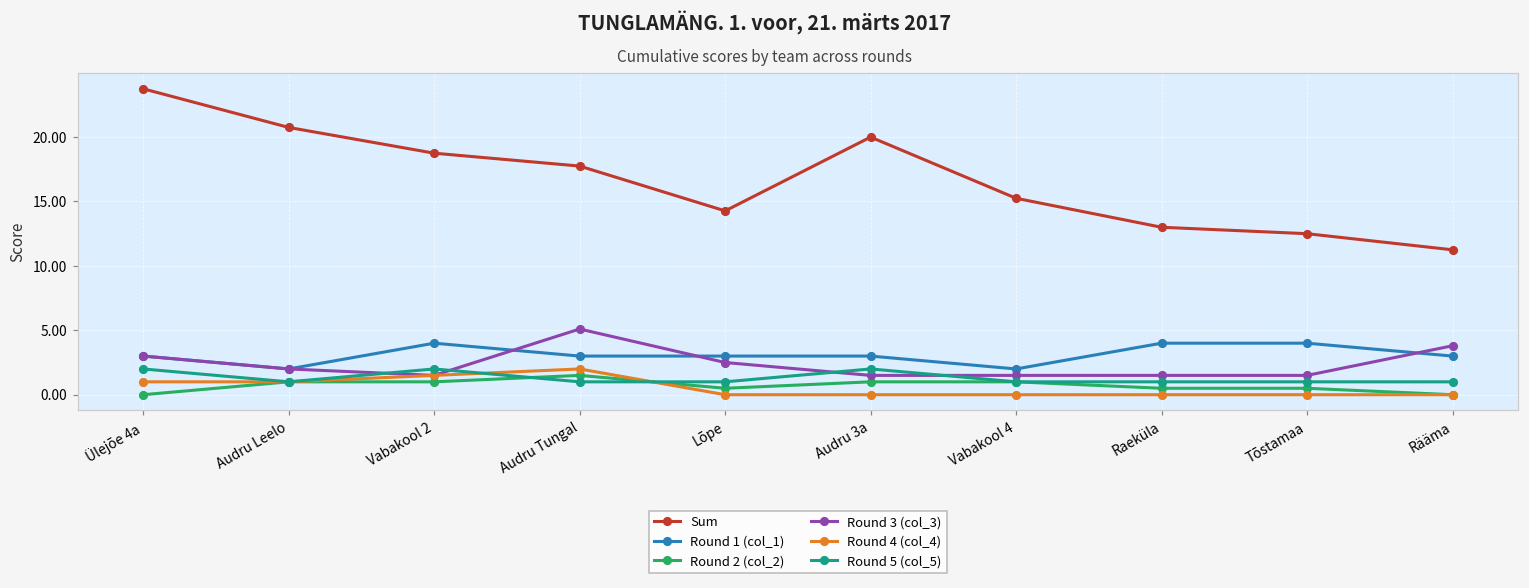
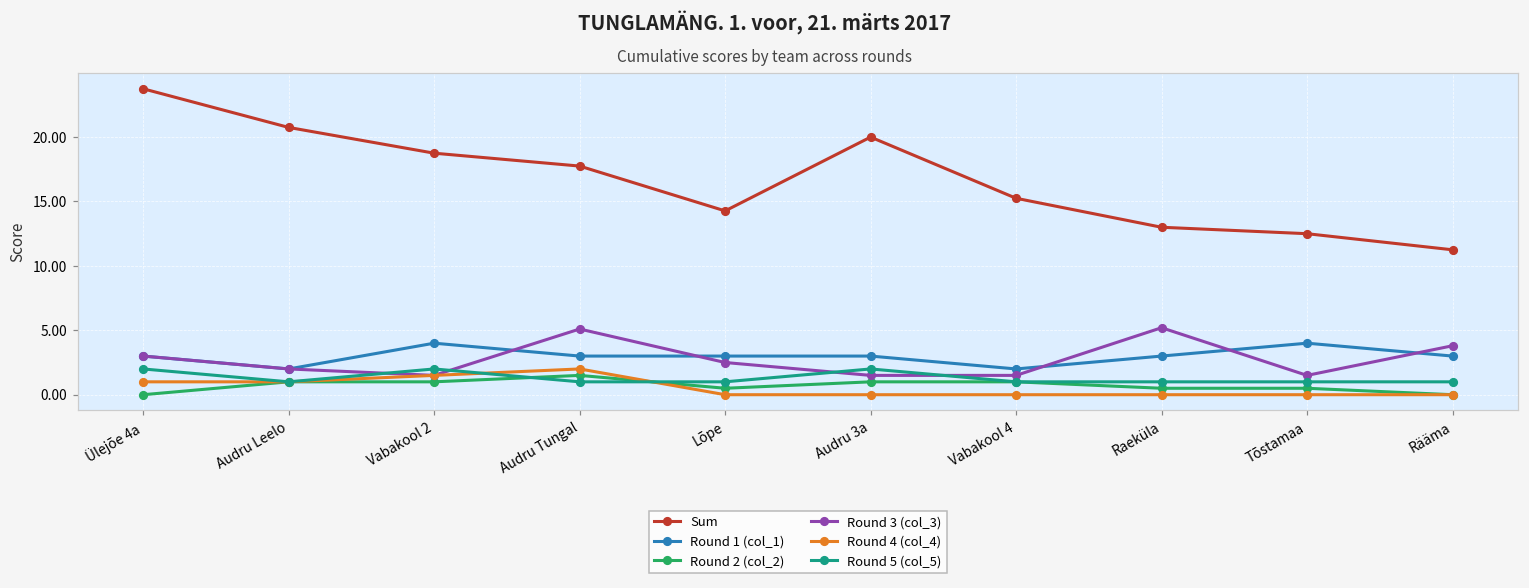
  {
    "Sum": {
      "Ülejõe 4a": 23.8,
      "Audru Leelo": 20.8,
      "Vabakool 2": 18.8,
      "Audru Tungal": 17.8,
      "Lõpe": 14.3,
      "Audru 3a": 20.0,
      "Vabakool 4": 15.3,
      "Raeküla": 13.0,
      "Tõstamaa": 12.5,
      "Rääma": 11.3
    },
    "Round 1 (col_1)": {
      "Vabakool 2": 4,
      "Audru Tungal": 3,
      "Lõpe": 3,
      "Audru 3a": 3,
      "Vabakool 4": 2,
-     "Raeküla": 4,
+     "Raeküla": 3,
      "Tõstamaa": 4,
      "Rääma": 3
    },
    "Round 3 (col_3)": {
      "Audru Tungal": 5.1,
      "Lõpe": 2.5,
      "Audru 3a": 1.5,
      "Vabakool 4": 1.5,
-     "Raeküla": 1.5,
+     "Raeküla": 5.2,
      "Tõstamaa": 1.5,
      "Rääma": 3.8
    },
    "Round 4 (col_4)": {
      "Ülejõe 4a": 1.0,
      "Audru Tungal": 2.0,
      "Lõpe": 0.0,
      "Audru 3a": 0.0,
      "Vabakool 4": 0.0,
      "Raeküla": 0.0,
      "Tõstamaa": 0.0
    }
  }
